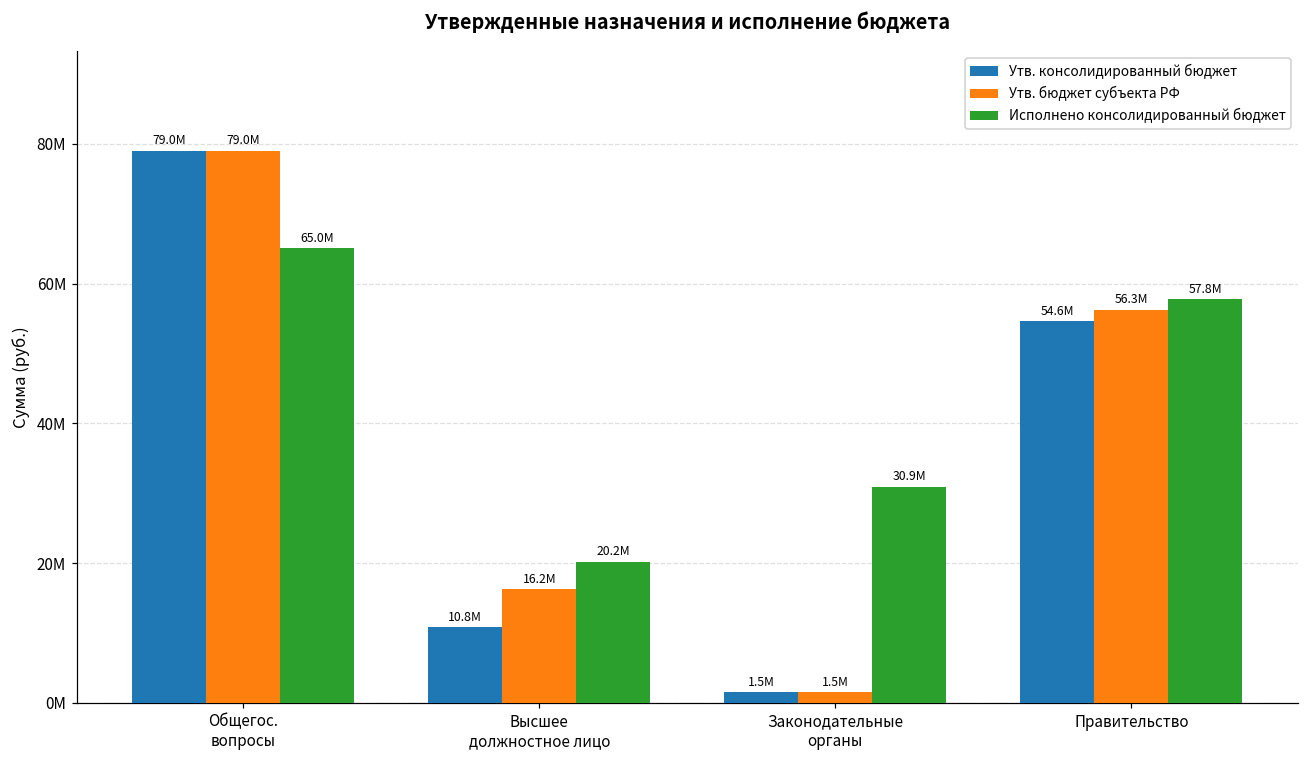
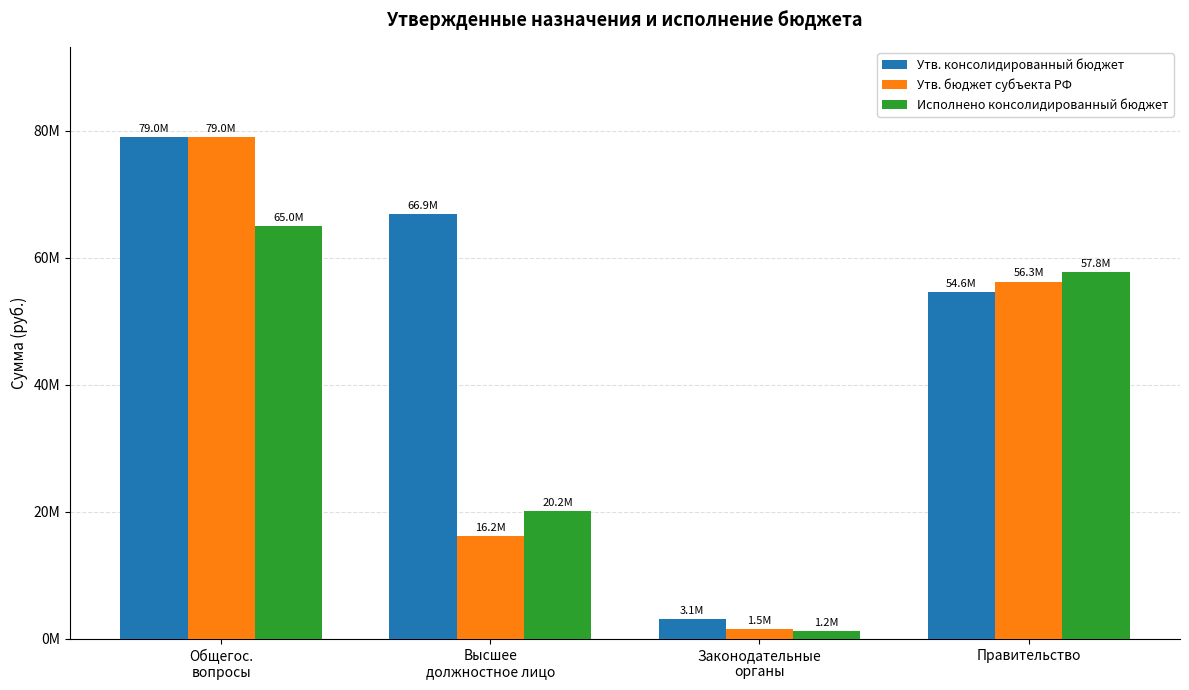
  {
    "Утв. консолидированный бюджет": {
      "Общегос. вопросы": "79.0M",
-     "Высшее должностное лицо": "10.8M",
-     "Законодательные органы": "1.5M",
+     "Высшее должностное лицо": "66.9M",
+     "Законодательные органы": "3.1M",
      "Правительство": "54.6M"
    },
    "Утв. бюджет субъекта РФ": {
      "Общегос. вопросы": "79.0M",
      "Высшее должностное лицо": "16.2M",
      "Законодательные органы": "1.5M",
      "Правительство": "56.3M"
    },
    "Исполнено консолидированный бюджет": {
      "Общегос. вопросы": "65.0M",
      "Высшее должностное лицо": "20.2M",
-     "Законодательные органы": "30.9M",
+     "Законодательные органы": "1.2M",
      "Правительство": "57.8M"
    }
  }
